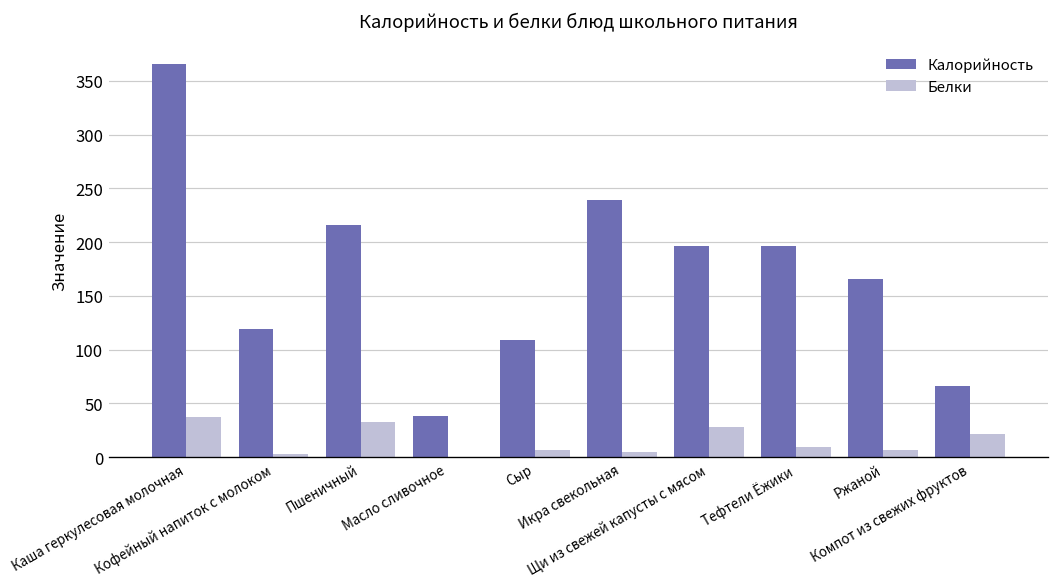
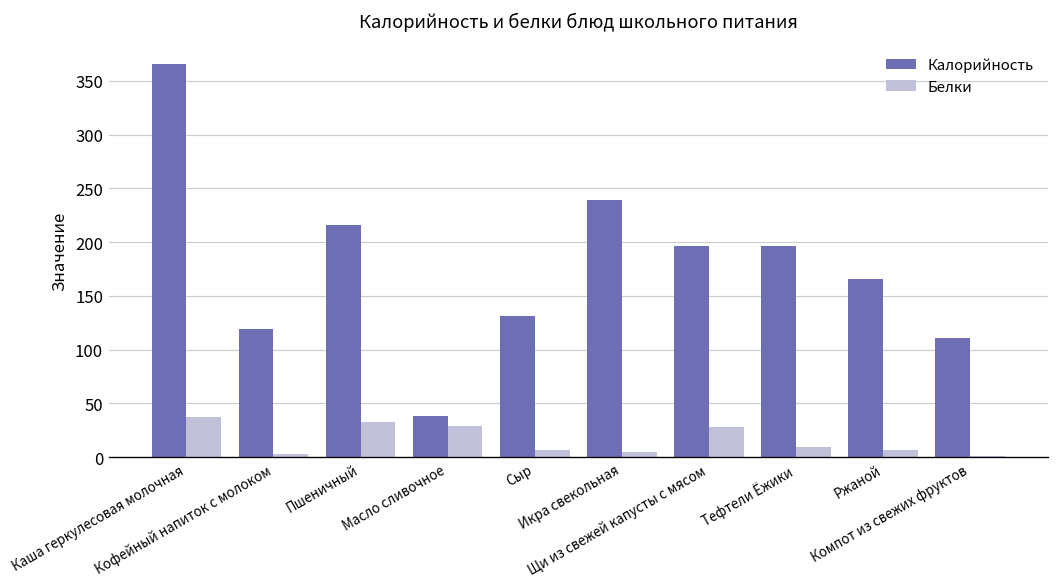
  {
    "Калорийность": {
      "Каша геркулесовая молочная": 370,
      "Кофейный напиток с молоком": 120,
      "Пшеничный": 220,
      "Масло сливочное": 40,
-     "Сыр": 110,
+     "Сыр": 130,
      "Икра свекольная": 240,
      "Щи из свежей капусты с мясом": 200,
      "Тефтели Ёжики": 200,
      "Ржаной": 170,
-     "Компот из свежих фруктов": 70
+     "Компот из свежих фруктов": 110
    },
    "Белки": {
      "Каша геркулесовая молочная": 40,
      "Пшеничный": 30,
-     "Масло сливочное": 0,
+     "Масло сливочное": 30,
      "Сыр": 10,
      "Икра свекольная": 0,
      "Щи из свежей капусты с мясом": 30,
      "Тефтели Ёжики": 10,
      "Ржаной": 10,
-     "Компот из свежих фруктов": 20
+     "Компот из свежих фруктов": 0
    }
  }
